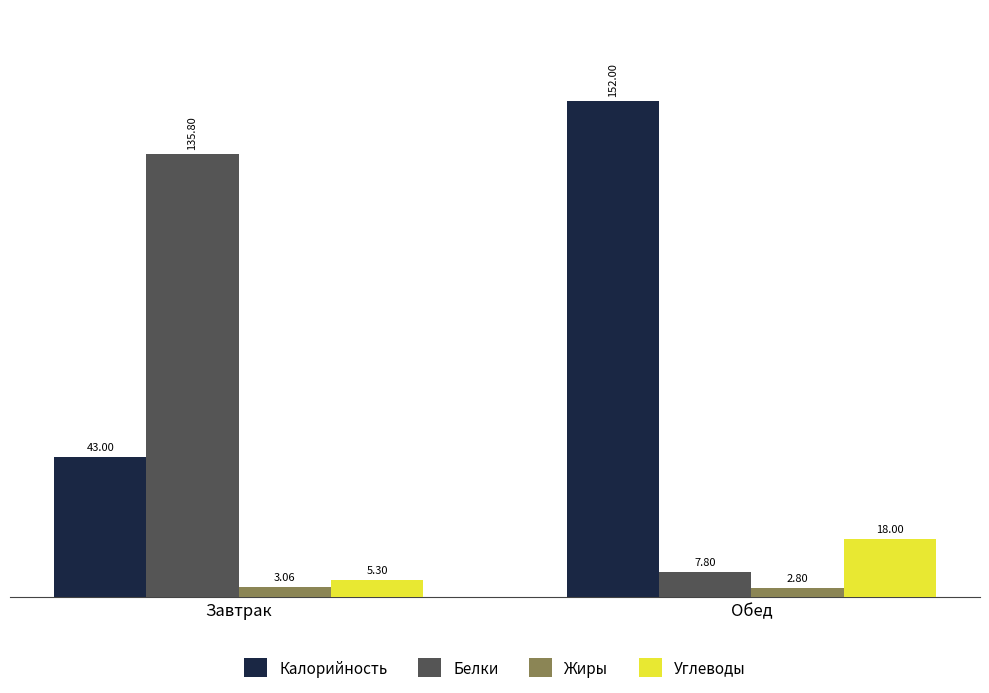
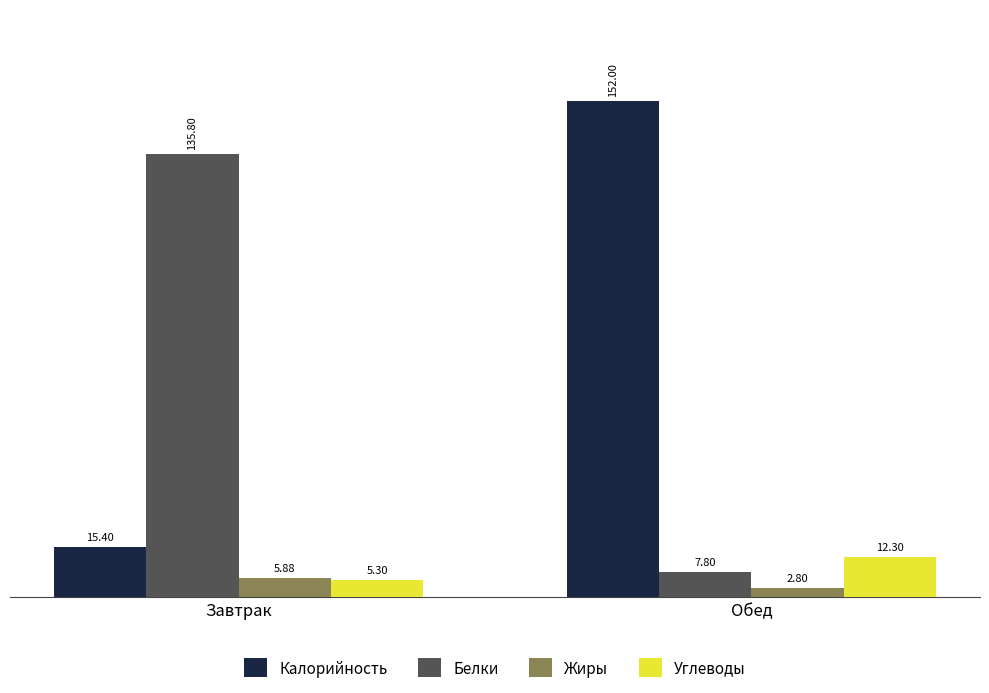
  {
    "Калорийность": {
-     "Завтрак": 43.00,
+     "Завтрак": 15.40,
      "Обед": 152.00
    },
    "Белки": {
      "Завтрак": 135.80,
      "Обед": 7.80
    },
    "Жиры": {
-     "Завтрак": 3.06,
+     "Завтрак": 5.88,
      "Обед": 2.80
    },
    "Углеводы": {
      "Завтрак": 5.30,
-     "Обед": 18.00
+     "Обед": 12.30
    }
  }
